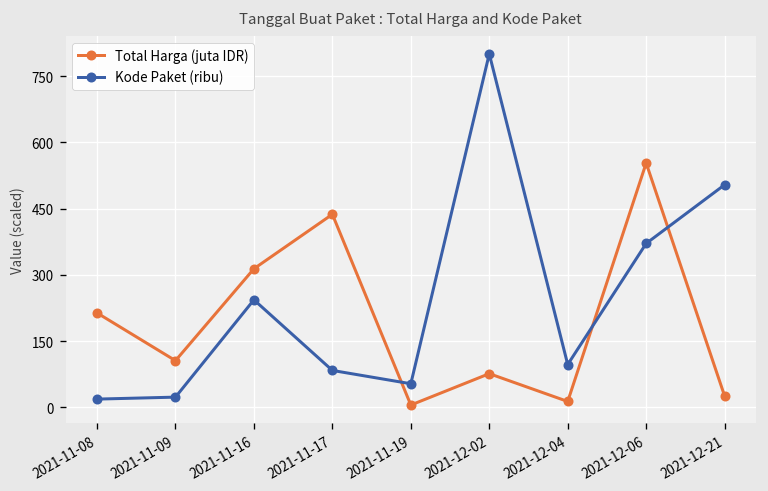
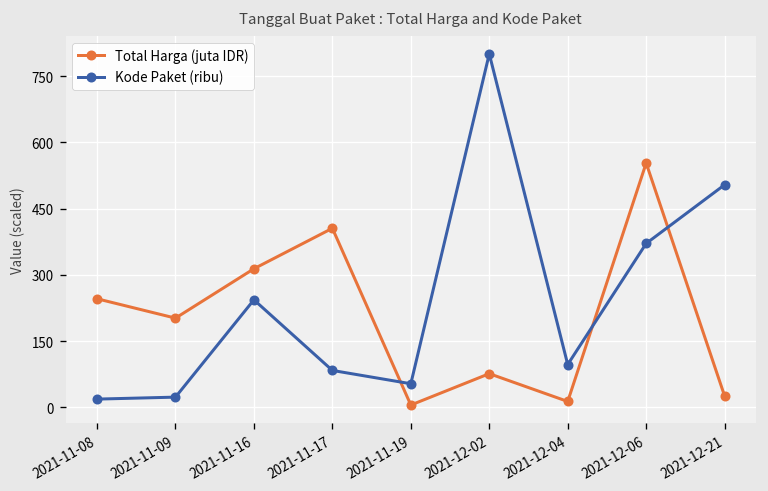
  {
    "Total Harga (juta IDR)": {
-     "2021-11-08": 210,
-     "2021-11-09": 110,
+     "2021-11-08": 250,
+     "2021-11-09": 200,
      "2021-11-16": 310,
-     "2021-11-17": 440,
+     "2021-11-17": 410,
      "2021-11-19": 10,
      "2021-12-02": 80,
      "2021-12-04": 10,
      "2021-12-06": 550,
      "2021-12-21": 30
    },
    "Kode Paket (ribu)": {
      "2021-11-08": 20,
      "2021-11-09": 20,
      "2021-11-16": 240,
      "2021-11-17": 80,
      "2021-11-19": 50,
      "2021-12-02": 800,
      "2021-12-04": 100,
      "2021-12-06": 370,
      "2021-12-21": 500
    }
  }
